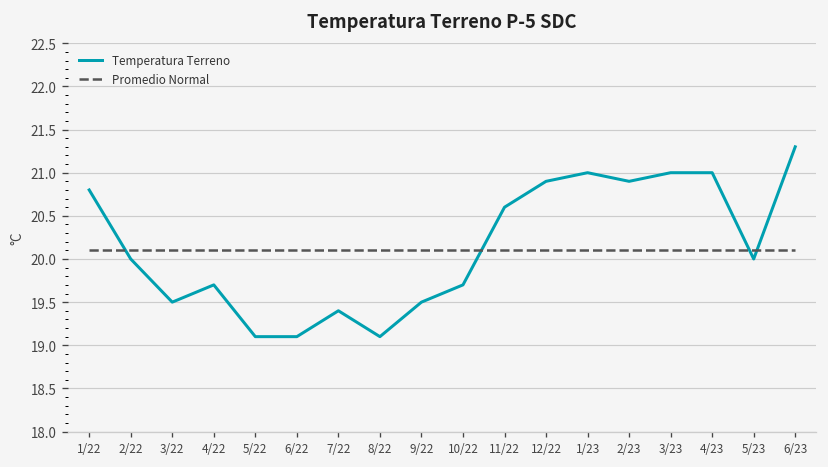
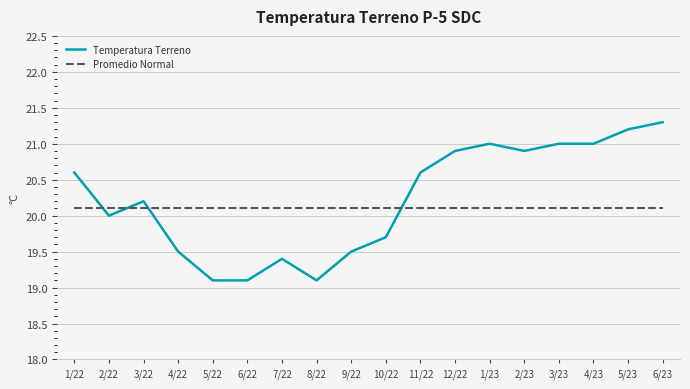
  {
    "Temperatura Terreno": {
-     "1/22": 20.8,
+     "1/22": 20.6,
      "2/22": 20.0,
-     "3/22": 19.5,
-     "4/22": 19.7,
+     "3/22": 20.2,
+     "4/22": 19.5,
      "5/22": 19.1,
      "6/22": 19.1,
      "7/22": 19.4,
      "8/22": 19.1,
      "9/22": 19.5,
      "10/22": 19.7,
      "11/22": 20.6,
      "12/22": 20.9,
      "1/23": 21.0,
      "2/23": 20.9,
      "3/23": 21.0,
      "4/23": 21.0,
-     "5/23": 20.0,
+     "5/23": 21.2,
      "6/23": 21.3
    },
    "Promedio Normal": {
      "1/22": 20.1,
      "2/22": 20.1,
      "3/22": 20.1,
      "4/22": 20.1,
      "5/22": 20.1,
      "6/22": 20.1,
      "7/22": 20.1,
      "8/22": 20.1,
      "9/22": 20.1,
      "10/22": 20.1,
      "11/22": 20.1,
      "12/22": 20.1,
      "1/23": 20.1,
      "2/23": 20.1,
      "3/23": 20.1,
      "4/23": 20.1,
      "5/23": 20.1,
      "6/23": 20.1
    }
  }
